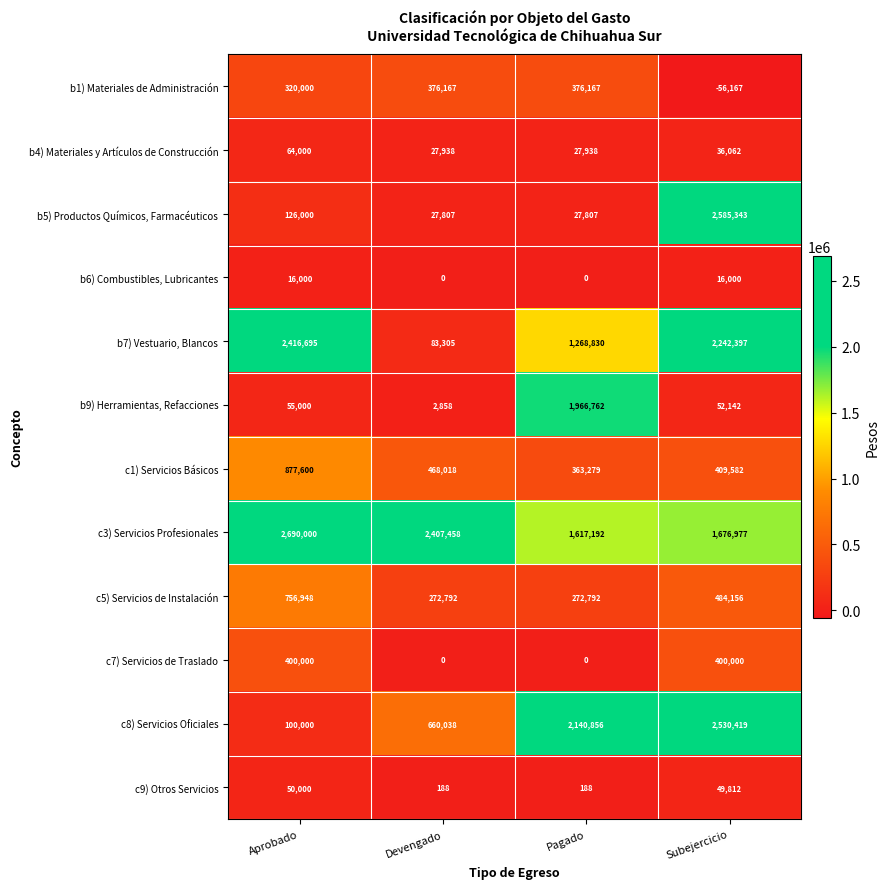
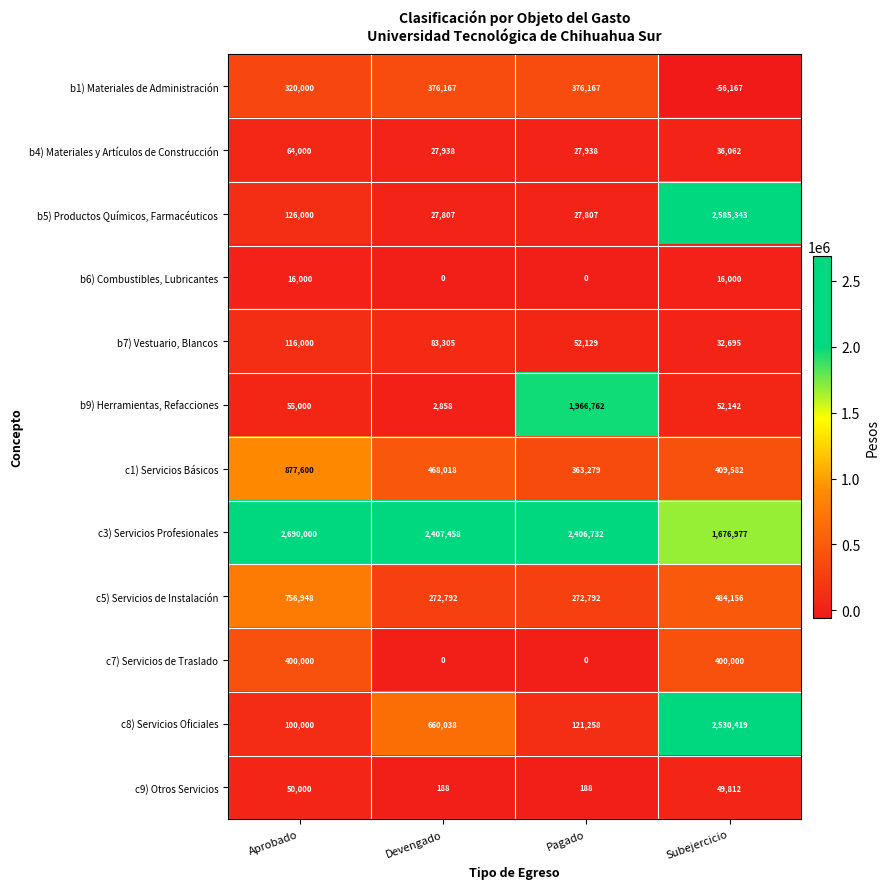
  {
    "b1) Materiales de Administración": {
      "Aprobado": "320,000",
      "Devengado": "376,167",
      "Pagado": "376,167",
      "Subejercicio": "-56,167"
    },
    "b4) Materiales y Artículos de Construcción": {
      "Aprobado": "64,000",
      "Devengado": "27,938",
      "Pagado": "27,938",
      "Subejercicio": "36,062"
    },
    "b5) Productos Químicos, Farmacéuticos": {
      "Aprobado": "126,000",
      "Devengado": "27,807",
      "Pagado": "27,807",
      "Subejercicio": "2,585,343"
    },
    "b6) Combustibles, Lubricantes": {
      "Aprobado": "16,000",
      "Devengado": "0",
      "Pagado": "0",
      "Subejercicio": "16,000"
    },
    "b7) Vestuario, Blancos": {
-     "Aprobado": "2,416,695",
+     "Aprobado": "116,000",
      "Devengado": "83,305",
-     "Pagado": "1,268,830",
-     "Subejercicio": "2,242,397"
+     "Pagado": "52,129",
+     "Subejercicio": "32,695"
    },
    "b9) Herramientas, Refacciones": {
      "Aprobado": "55,000",
      "Devengado": "2,858",
      "Pagado": "1,966,762",
      "Subejercicio": "52,142"
    },
    "c1) Servicios Básicos": {
      "Aprobado": "877,600",
      "Devengado": "468,018",
      "Pagado": "363,279",
      "Subejercicio": "409,582"
    },
    "c3) Servicios Profesionales": {
      "Aprobado": "2,690,000",
      "Devengado": "2,407,458",
-     "Pagado": "1,617,192",
+     "Pagado": "2,406,732",
      "Subejercicio": "1,676,977"
    },
    "c5) Servicios de Instalación": {
      "Aprobado": "756,948",
      "Devengado": "272,792",
      "Pagado": "272,792",
      "Subejercicio": "484,156"
    },
    "c7) Servicios de Traslado": {
      "Aprobado": "400,000",
      "Devengado": "0",
      "Pagado": "0",
      "Subejercicio": "400,000"
    },
    "c8) Servicios Oficiales": {
      "Aprobado": "100,000",
      "Devengado": "660,038",
-     "Pagado": "2,140,856",
+     "Pagado": "121,258",
      "Subejercicio": "2,530,419"
    },
    "c9) Otros Servicios": {
      "Aprobado": "50,000",
      "Devengado": "188",
      "Pagado": "188",
      "Subejercicio": "49,812"
    }
  }
